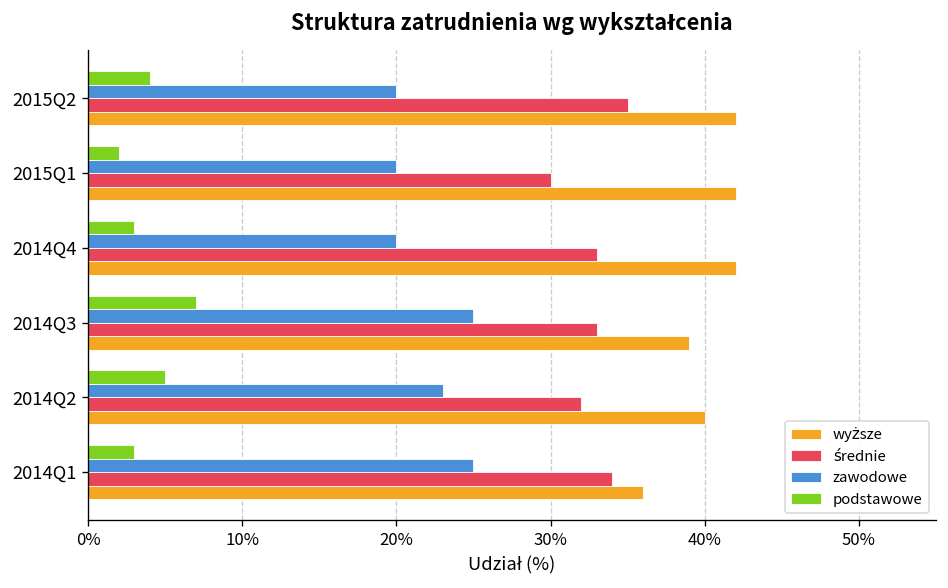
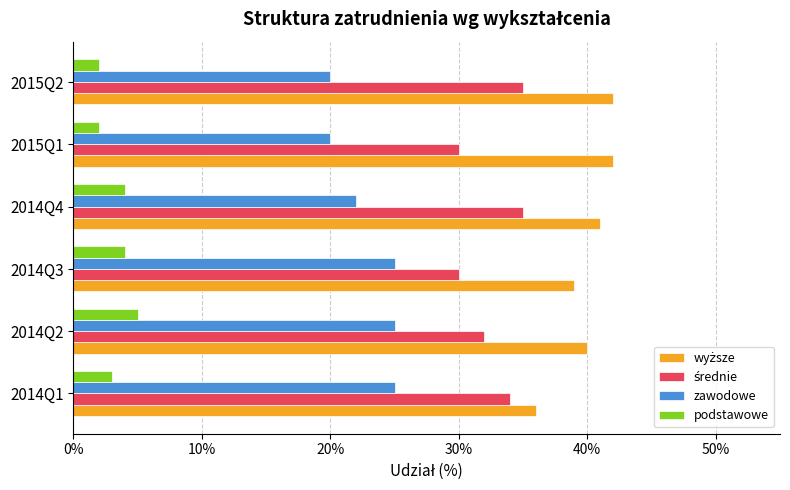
  {
    "wyższe": {
      "2015Q2": "42.0%",
      "2015Q1": "42.0%",
-     "2014Q4": "42.0%",
+     "2014Q4": "41.0%",
      "2014Q3": "39.0%",
      "2014Q2": "40.0%",
      "2014Q1": "36.0%"
    },
    "średnie": {
      "2015Q2": "35.0%",
      "2015Q1": "30.0%",
-     "2014Q4": "33.0%",
-     "2014Q3": "33.0%",
+     "2014Q4": "35.0%",
+     "2014Q3": "30.0%",
      "2014Q2": "32.0%",
      "2014Q1": "34.0%"
    },
    "zawodowe": {
      "2015Q2": "20.0%",
      "2015Q1": "20.0%",
-     "2014Q4": "20.0%",
+     "2014Q4": "22.0%",
      "2014Q3": "25.0%",
-     "2014Q2": "23.0%",
+     "2014Q2": "25.0%",
      "2014Q1": "25.0%"
    },
    "podstawowe": {
-     "2015Q2": "4.0%",
+     "2015Q2": "2.0%",
      "2015Q1": "2.0%",
-     "2014Q4": "3.0%",
-     "2014Q3": "7.0%",
+     "2014Q4": "4.0%",
+     "2014Q3": "4.0%",
      "2014Q2": "5.0%",
      "2014Q1": "3.0%"
    }
  }
